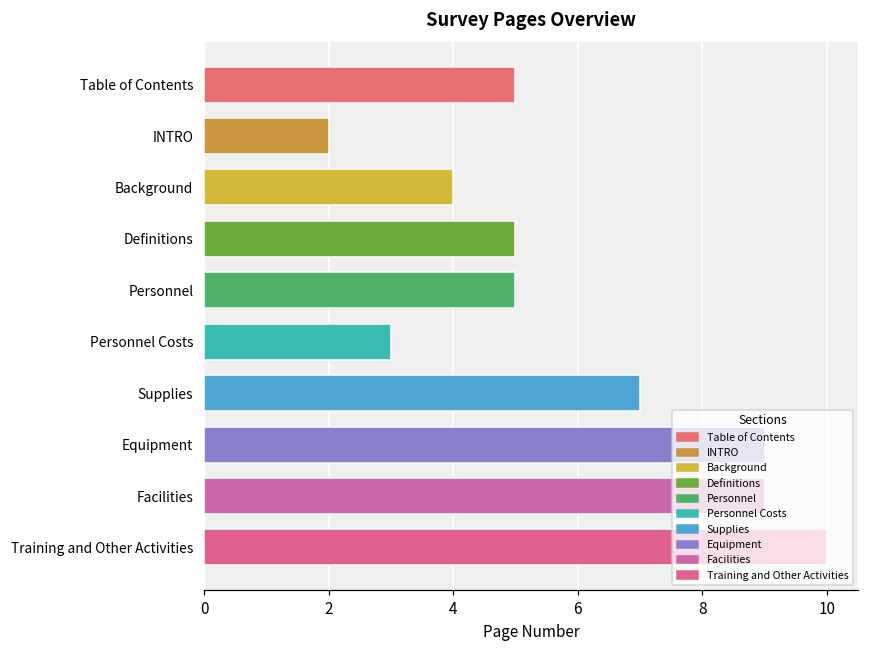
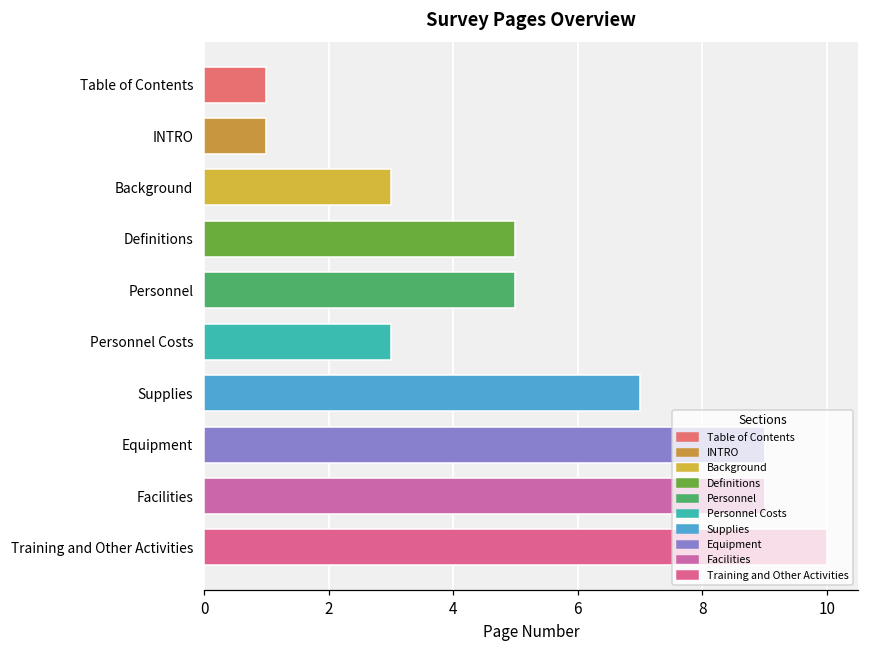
  {
-   "Table of Contents": 5,
-   "INTRO": 2,
-   "Background": 4,
+   "Table of Contents": 1,
+   "INTRO": 1,
+   "Background": 3,
    "Definitions": 5,
    "Personnel": 5,
    "Personnel Costs": 3,
    "Supplies": 7
  }
